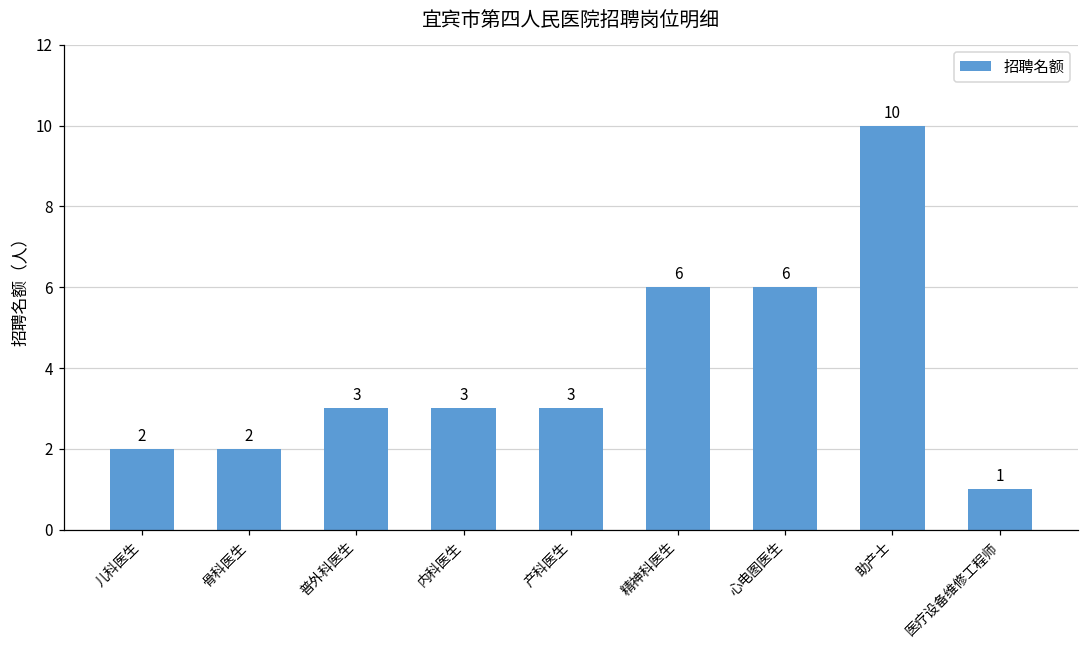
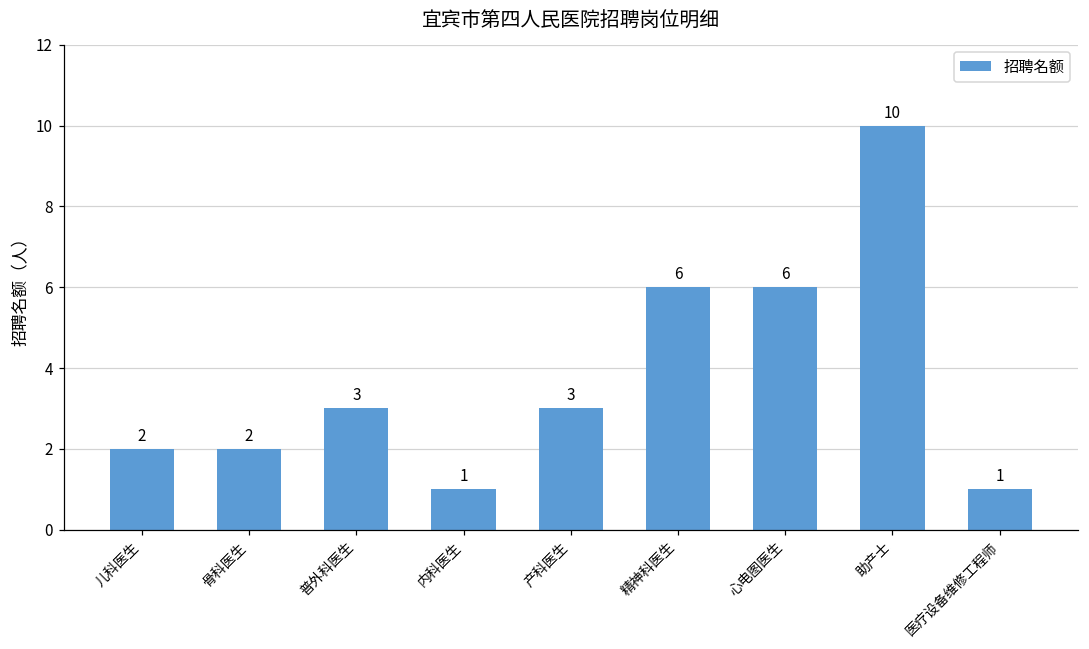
  {
    "儿科医生": 2,
    "骨科医生": 2,
    "普外科医生": 3,
-   "内科医生": 3,
+   "内科医生": 1,
    "产科医生": 3,
    "精神科医生": 6,
    "心电图医生": 6,
    "助产士": 10,
    "医疗设备维修工程师": 1
  }
